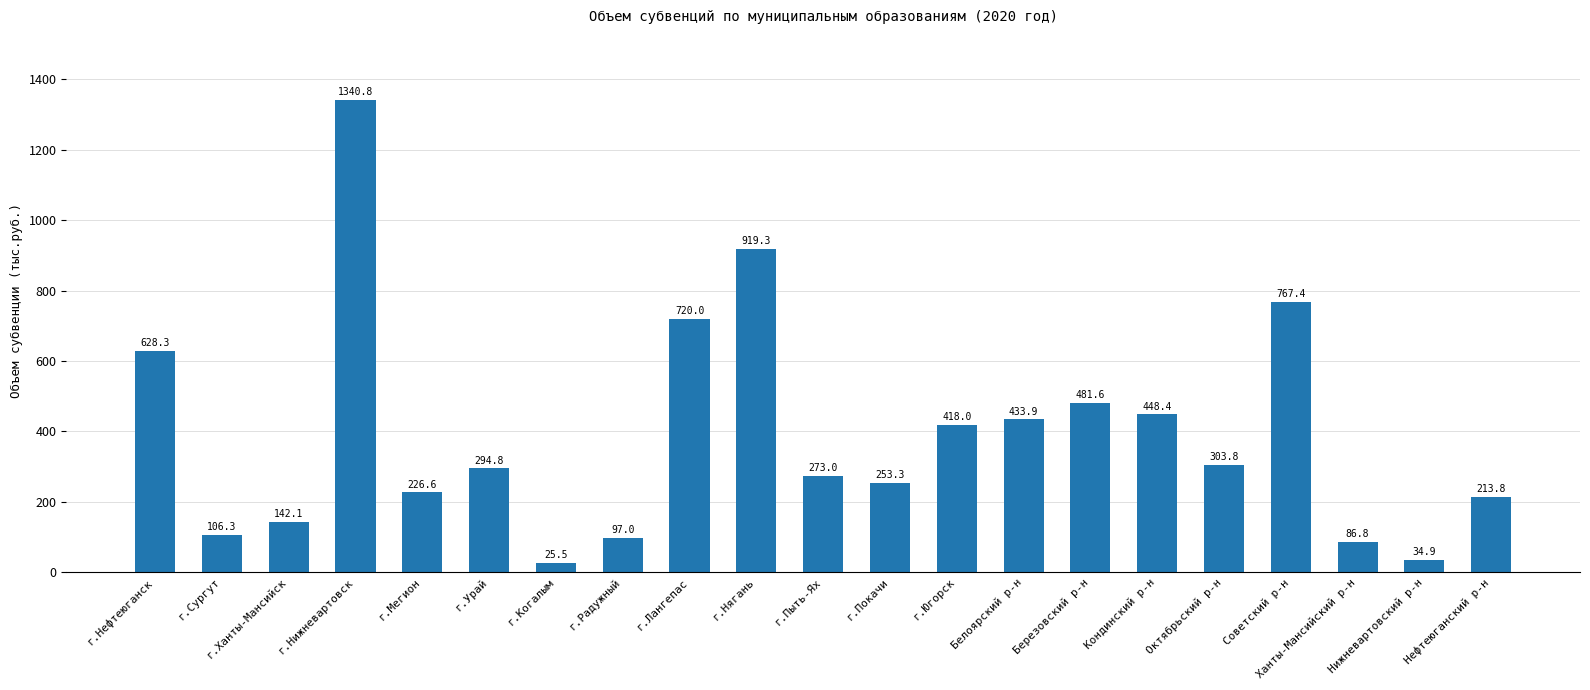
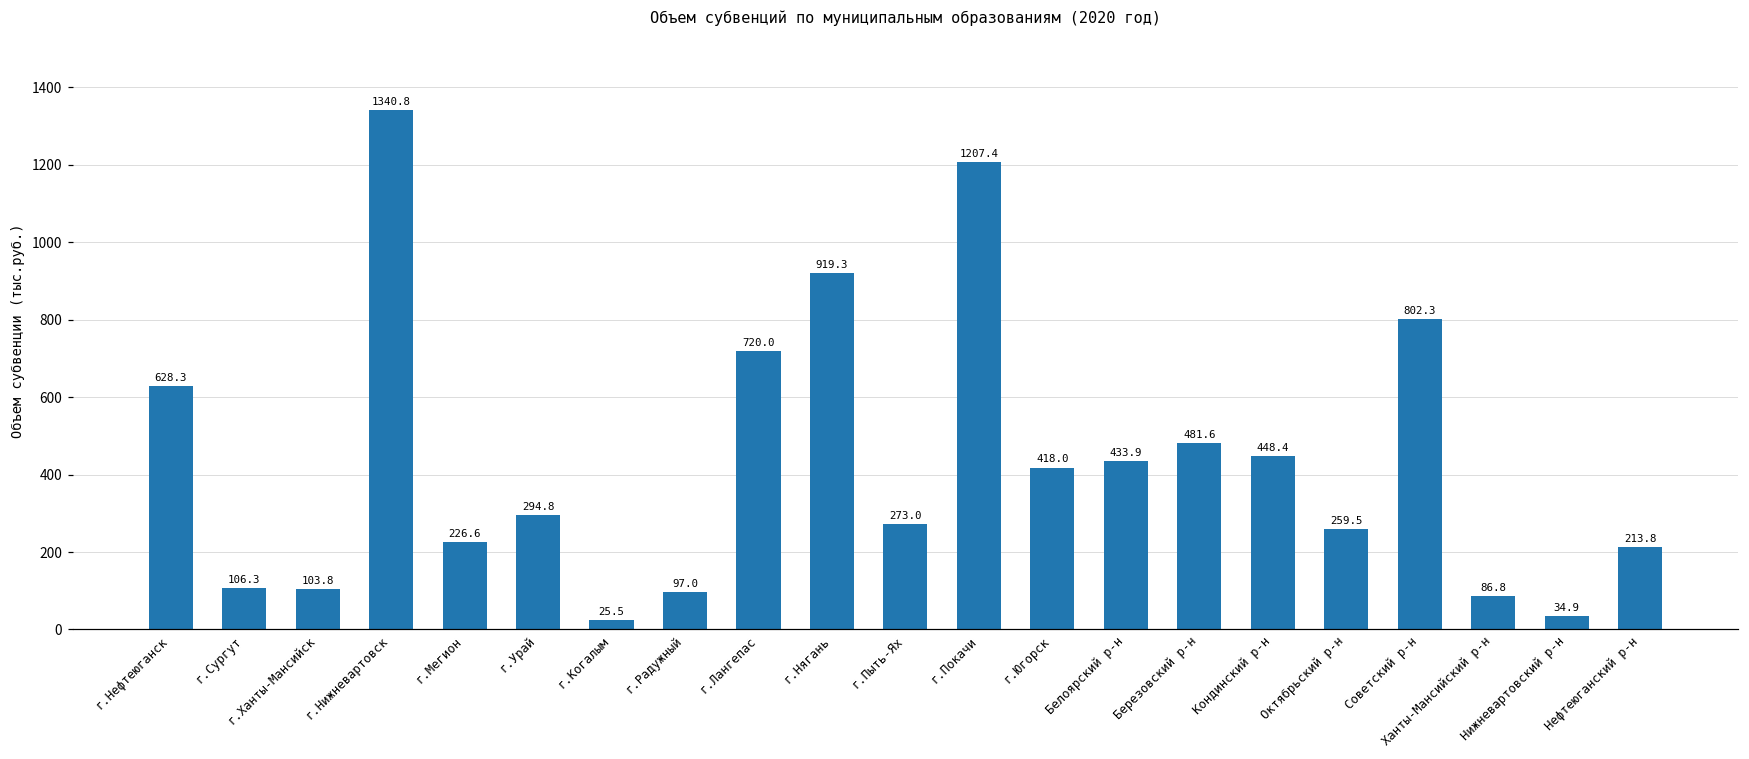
  {
    "г.Нефтеюганск": 628.3,
    "г.Сургут": 106.3,
-   "г.Ханты-Мансийск": 142.1,
+   "г.Ханты-Мансийск": 103.8,
    "г.Нижневартовск": 1340.8,
    "г.Мегион": 226.6,
    "г.Урай": 294.8,
    "г.Когалым": 25.5,
    "г.Радужный": 97.0,
    "г.Лангепас": 720.0,
    "г.Нягань": 919.3,
    "г.Пыть-Ях": 273.0,
-   "г.Покачи": 253.3,
+   "г.Покачи": 1207.4,
    "г.Югорск": 418.0,
    "Белоярский р-н": 433.9,
    "Березовский р-н": 481.6,
    "Кондинский р-н": 448.4,
-   "Октябрьский р-н": 303.8,
-   "Советский р-н": 767.4,
+   "Октябрьский р-н": 259.5,
+   "Советский р-н": 802.3,
    "Ханты-Мансийский р-н": 86.8,
    "Нижневартовский р-н": 34.9,
    "Нефтеюганский р-н": 213.8
  }
